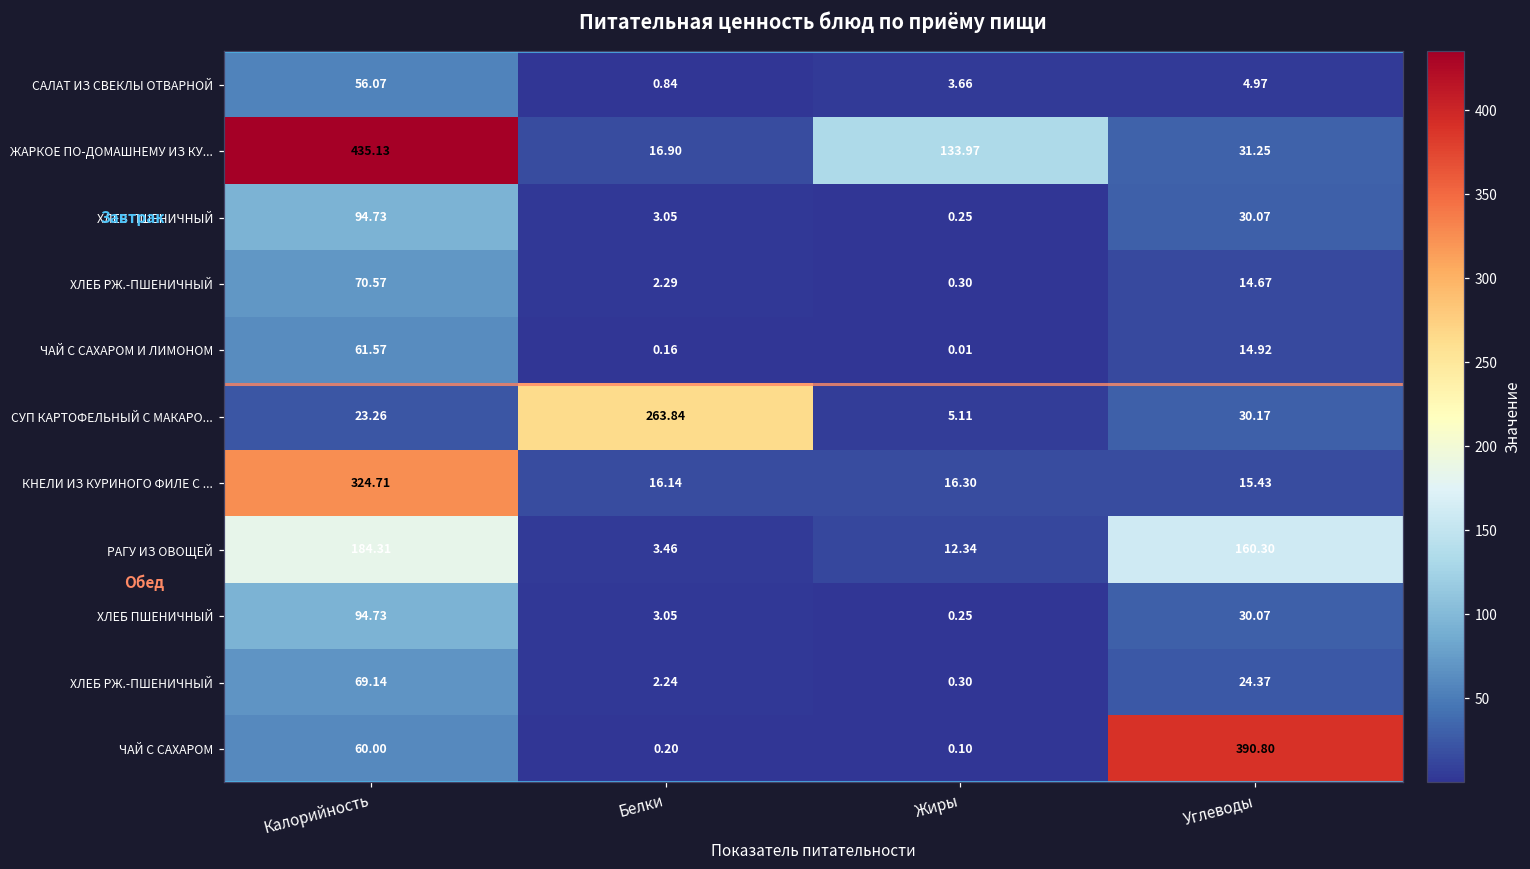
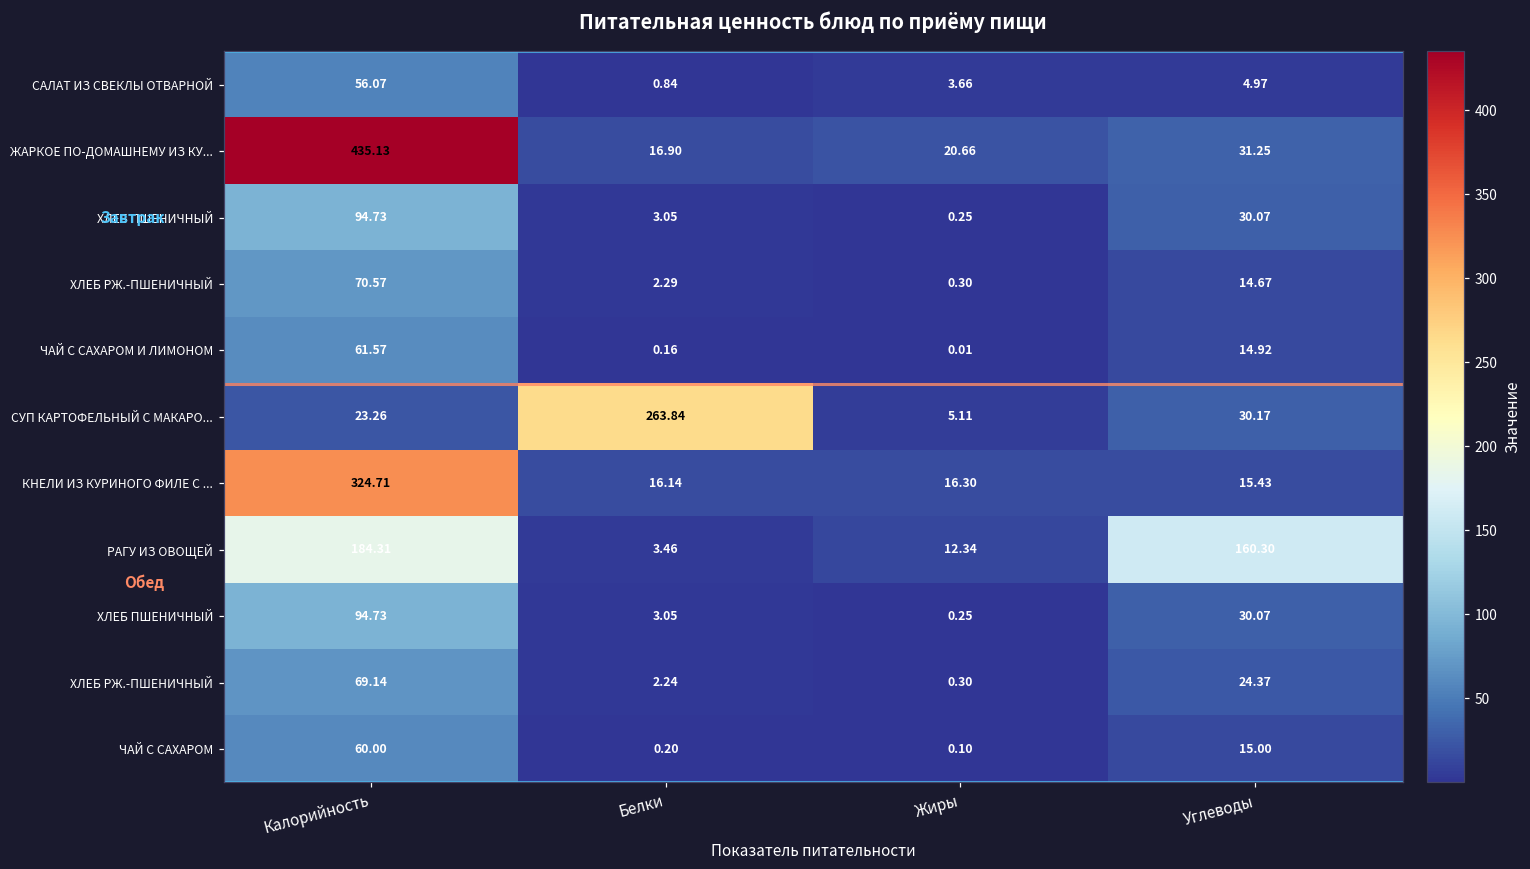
  {
    "САЛАТ ИЗ СВЕКЛЫ ОТВАРНОЙ": {
      "Калорийность": 56.07,
      "Белки": 0.84,
      "Жиры": 3.66,
      "Углеводы": 4.97
    },
    "ЖАРКОЕ ПО-ДОМАШНЕМУ ИЗ КУ...": {
      "Калорийность": 435.13,
      "Белки": 16.90,
-     "Жиры": 133.97,
+     "Жиры": 20.66,
      "Углеводы": 31.25
    },
    "ЧАЙ С САХАРОМ И ЛИМОНОМ": {
      "Калорийность": 61.57,
      "Белки": 0.16,
      "Жиры": 0.01,
      "Углеводы": 14.92
    },
    "СУП КАРТОФЕЛЬНЫЙ С МАКАРО...": {
      "Калорийность": 23.26,
      "Белки": 263.84,
      "Жиры": 5.11,
      "Углеводы": 30.17
    },
    "КНЕЛИ ИЗ КУРИНОГО ФИЛЕ С ...": {
      "Калорийность": 324.71,
      "Белки": 16.14,
      "Жиры": 16.30,
      "Углеводы": 15.43
    },
    "РАГУ ИЗ ОВОЩЕЙ": {
      "Белки": 3.46,
      "Жиры": 12.34,
      "Углеводы": 160.30
    },
    "ЧАЙ С САХАРОМ": {
      "Калорийность": 60.00,
      "Белки": 0.20,
      "Жиры": 0.10,
-     "Углеводы": 390.80
+     "Углеводы": 15.00
    }
  }
